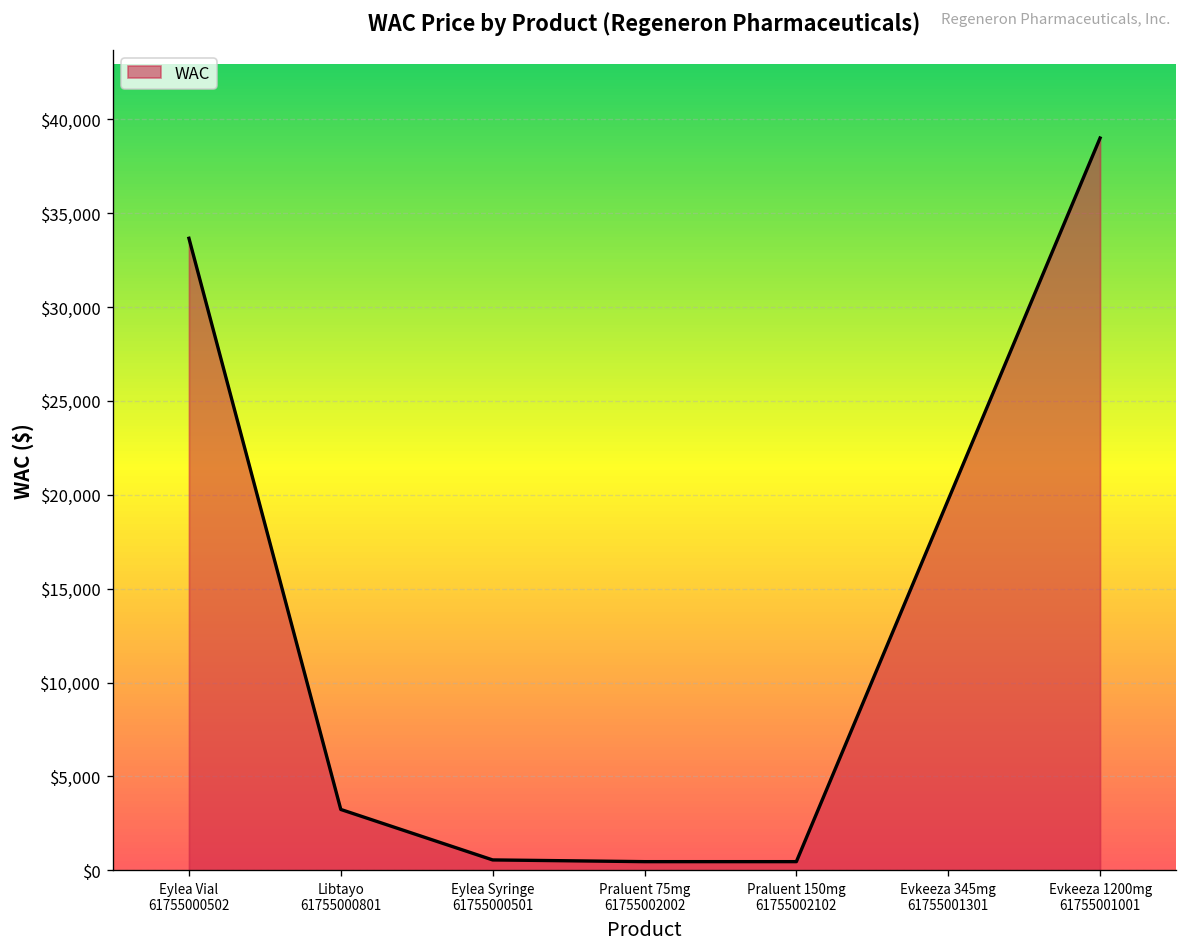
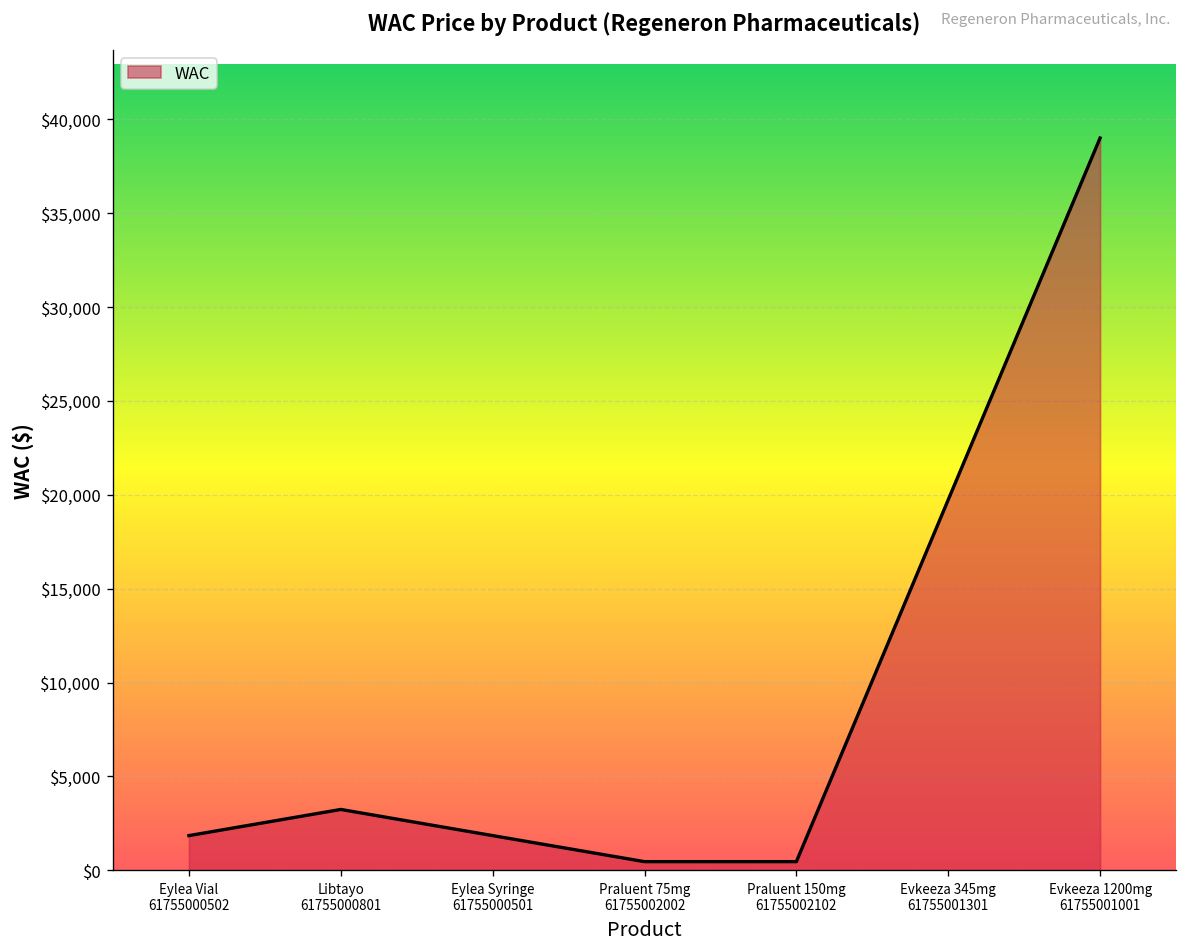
  {
-   "Eylea Vial 61755000502": "$33,700",
+   "Eylea Vial 61755000502": "$1,900",
    "Libtayo 61755000801": "$3,200",
-   "Eylea Syringe 61755000501": "$600",
+   "Eylea Syringe 61755000501": "$1,900",
    "Praluent 75mg 61755002002": "$500",
    "Praluent 150mg 61755002102": "$500",
    "Evkeeza 345mg 61755001301": "$19,700",
    "Evkeeza 1200mg 61755001001": "$39,000"
  }
